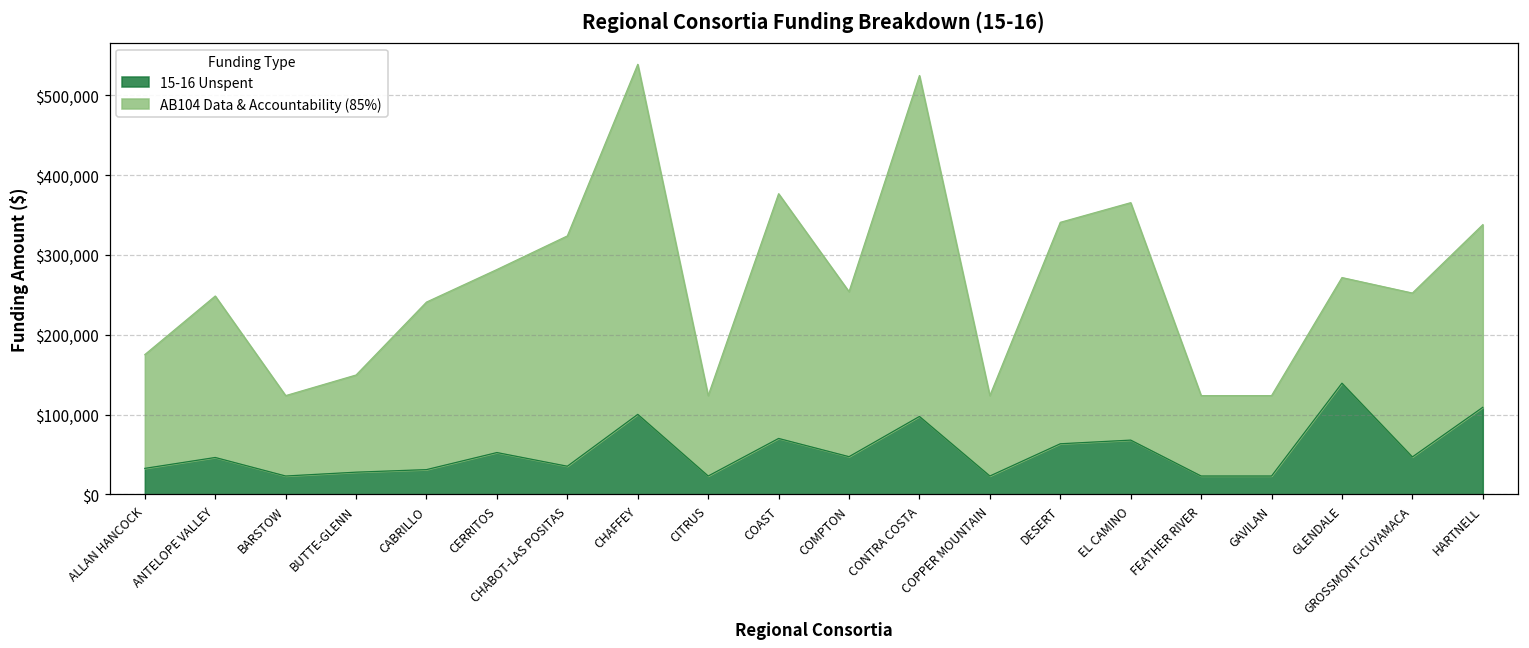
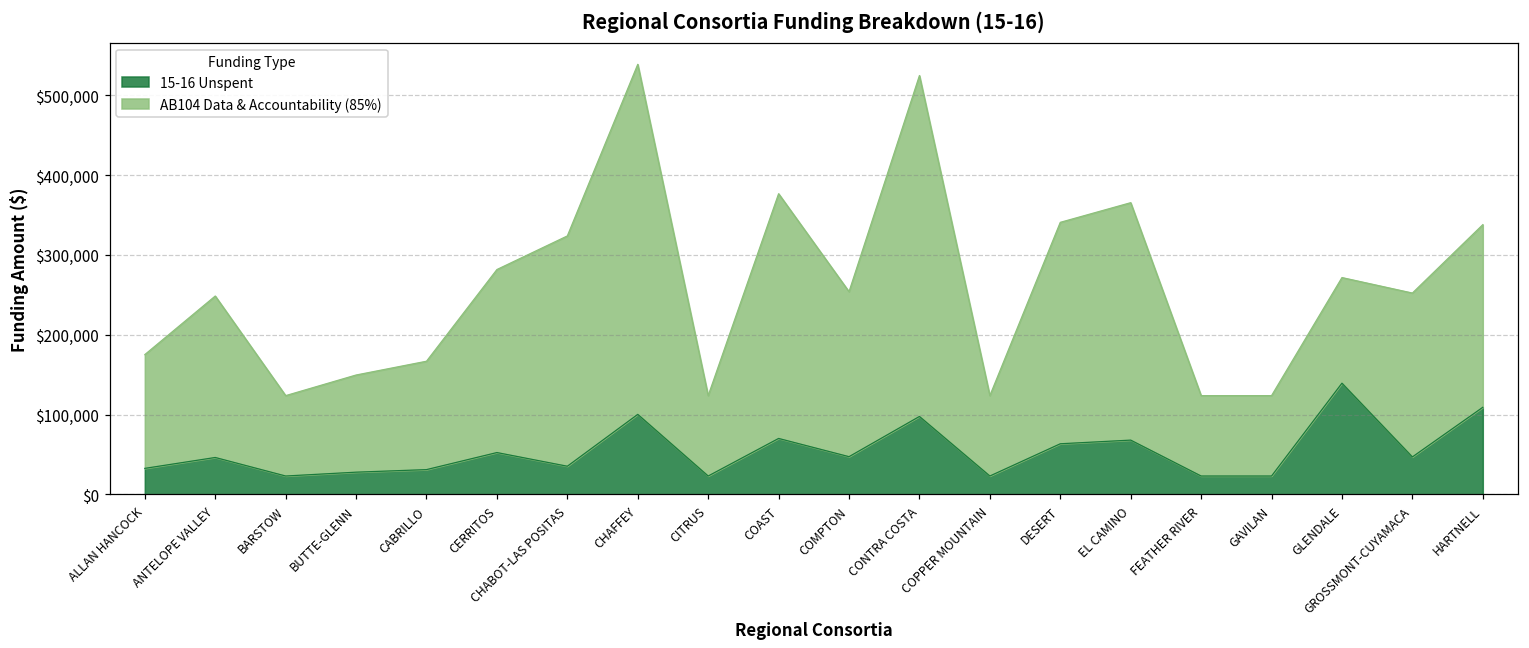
  {
    "15-16 Unspent": {
      "ALLAN HANCOCK": "$30,000",
      "ANTELOPE VALLEY": "$50,000",
      "BARSTOW": "$20,000",
      "BUTTE-GLENN": "$30,000",
      "CABRILLO": "$30,000",
      "CERRITOS": "$50,000",
      "CHABOT-LAS POSITAS": "$40,000",
      "CHAFFEY": "$100,000",
      "CITRUS": "$20,000",
      "COAST": "$70,000",
      "COMPTON": "$50,000",
      "CONTRA COSTA": "$100,000",
      "COPPER MOUNTAIN": "$20,000",
      "DESERT": "$60,000",
      "EL CAMINO": "$70,000",
      "FEATHER RIVER": "$20,000",
      "GAVILAN": "$20,000",
      "GLENDALE": "$140,000",
      "GROSSMONT-CUYAMACA": "$50,000",
      "HARTNELL": "$110,000"
    },
    "AB104 Data & Accountability (85%)": {
      "ALLAN HANCOCK": "$140,000",
      "ANTELOPE VALLEY": "$200,000",
      "BARSTOW": "$100,000",
      "BUTTE-GLENN": "$120,000",
-     "CABRILLO": "$210,000",
+     "CABRILLO": "$140,000",
      "CERRITOS": "$230,000",
      "CHABOT-LAS POSITAS": "$290,000",
      "CHAFFEY": "$440,000",
      "CITRUS": "$100,000",
      "COAST": "$310,000",
      "COMPTON": "$210,000",
      "CONTRA COSTA": "$430,000",
      "COPPER MOUNTAIN": "$100,000",
      "DESERT": "$280,000",
      "EL CAMINO": "$300,000",
      "FEATHER RIVER": "$100,000",
      "GAVILAN": "$100,000",
      "GLENDALE": "$130,000",
      "GROSSMONT-CUYAMACA": "$210,000",
      "HARTNELL": "$230,000"
    }
  }
